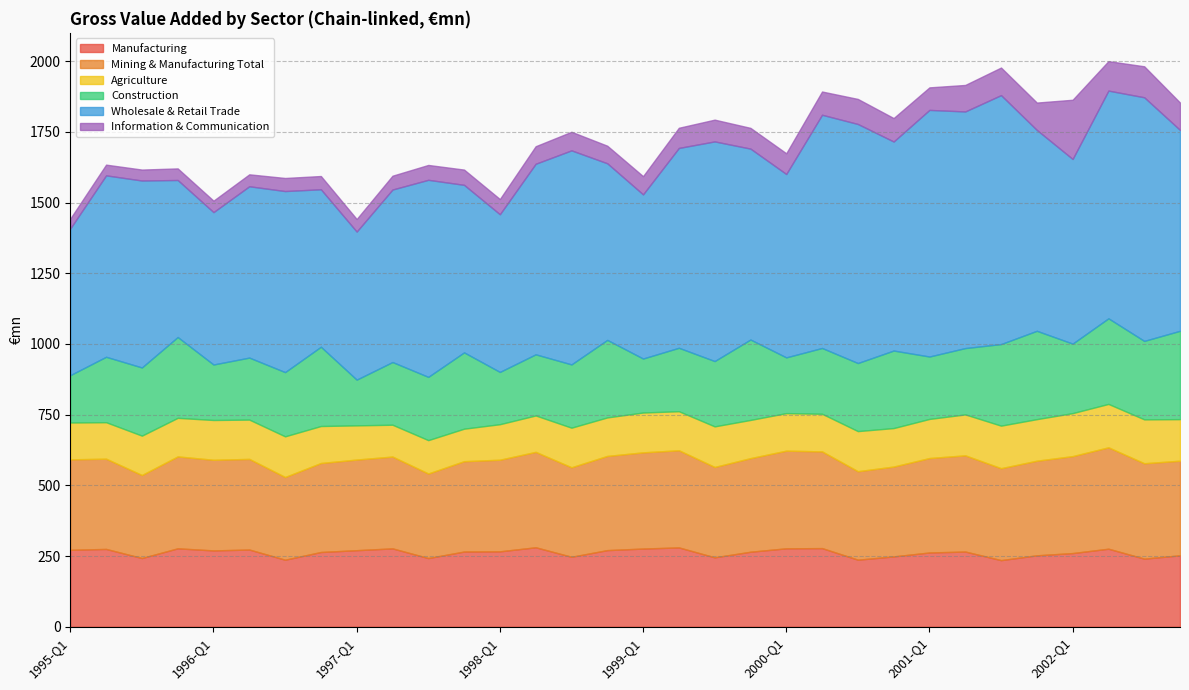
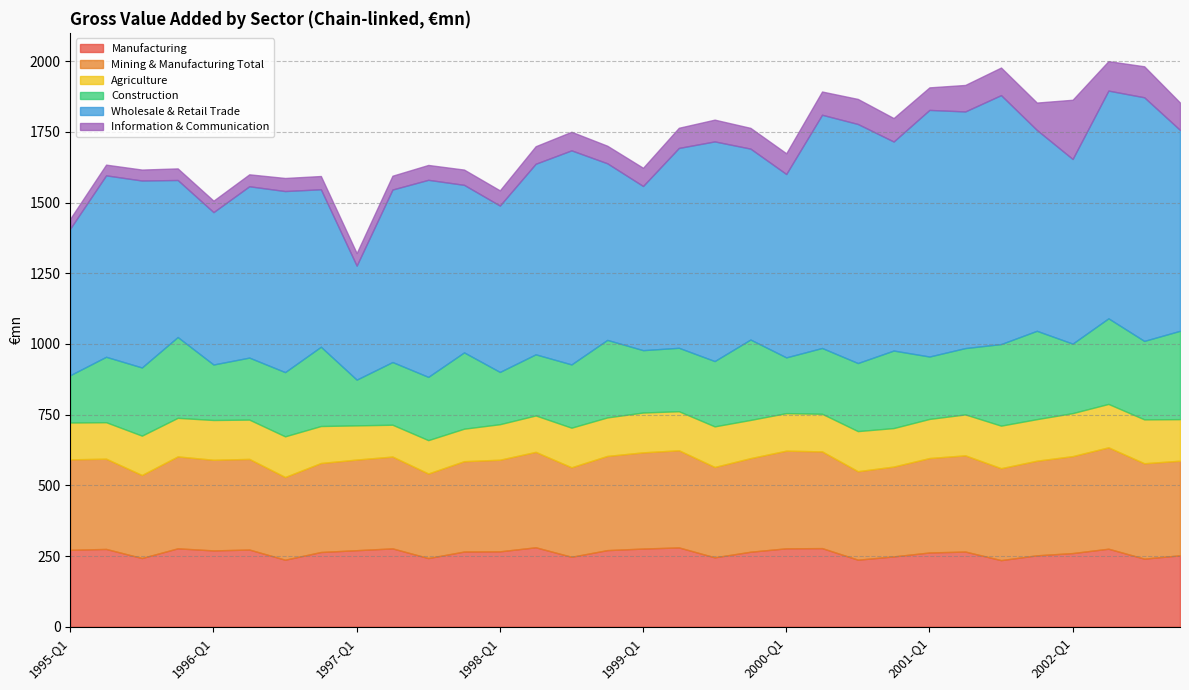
  {
    "Agriculture": {
      "1995-Q1": 130,
      "1996-Q1": 140,
      "1997-Q1": 120,
      "1998-Q1": 130,
      "1999-Q1": 140,
      "2000-Q1": 130,
      "2001-Q1": 140,
      "2002-Q1": 150
    },
    "Construction": {
      "1995-Q1": 170,
      "1996-Q1": 200,
      "1997-Q1": 160,
      "1998-Q1": 180,
-     "1999-Q1": 190,
+     "1999-Q1": 220,
      "2000-Q1": 200,
      "2001-Q1": 220,
      "2002-Q1": 250
    },
    "Wholesale & Retail Trade": {
      "1995-Q1": 520,
      "1996-Q1": 540,
-     "1997-Q1": 520,
-     "1998-Q1": 560,
+     "1997-Q1": 400,
+     "1998-Q1": 590,
      "1999-Q1": 580,
      "2000-Q1": 650,
      "2001-Q1": 870,
      "2002-Q1": 650
    },
    "Information & Communication": {
      "1995-Q1": 40,
      "1996-Q1": 40,
      "1997-Q1": 40,
      "1998-Q1": 50,
      "1999-Q1": 60,
      "2000-Q1": 70,
      "2001-Q1": 80,
      "2002-Q1": 210
    }
  }
